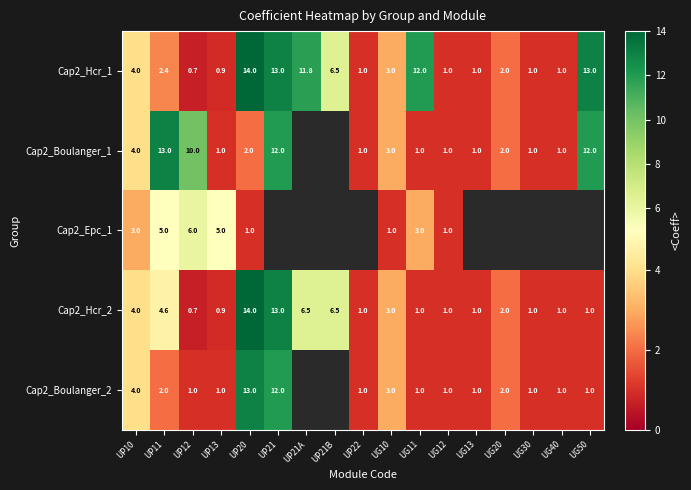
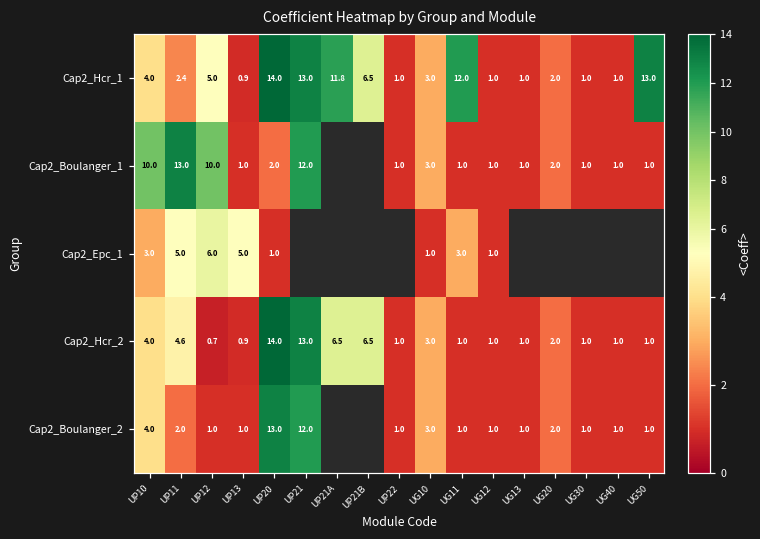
  {
    "Cap2_Hcr_1": {
      "UP10": 4.0,
      "UP11": 2.4,
-     "UP12": 0.7,
+     "UP12": 5.0,
      "UP13": 0.9,
      "UP20": 14.0,
      "UP21": 13.0,
      "UP21A": 11.8,
      "UP21B": 6.5,
      "UP22": 1.0,
      "UG10": 3.0,
      "UG11": 12.0,
      "UG12": 1.0,
      "UG13": 1.0,
      "UG20": 2.0,
      "UG30": 1.0,
      "UG40": 1.0,
      "UG50": 13.0
    },
    "Cap2_Boulanger_1": {
-     "UP10": 4.0,
+     "UP10": 10.0,
      "UP11": 13.0,
      "UP12": 10.0,
      "UP13": 1.0,
      "UP20": 2.0,
      "UP21": 12.0,
      "UP22": 1.0,
      "UG10": 3.0,
      "UG11": 1.0,
      "UG12": 1.0,
      "UG13": 1.0,
      "UG20": 2.0,
      "UG30": 1.0,
      "UG40": 1.0,
-     "UG50": 12.0
+     "UG50": 1.0
    },
    "Cap2_Epc_1": {
      "UP10": 3.0,
      "UP11": 5.0,
      "UP12": 6.0,
      "UP13": 5.0,
      "UP20": 1.0,
      "UG10": 1.0,
      "UG11": 3.0,
      "UG12": 1.0
    },
    "Cap2_Hcr_2": {
      "UP10": 4.0,
      "UP11": 4.6,
      "UP12": 0.7,
      "UP13": 0.9,
      "UP20": 14.0,
      "UP21": 13.0,
      "UP21A": 6.5,
      "UP21B": 6.5,
      "UP22": 1.0,
      "UG10": 3.0,
      "UG11": 1.0,
      "UG12": 1.0,
      "UG13": 1.0,
      "UG20": 2.0,
      "UG30": 1.0,
      "UG40": 1.0,
      "UG50": 1.0
    },
    "Cap2_Boulanger_2": {
      "UP10": 4.0,
      "UP11": 2.0,
      "UP12": 1.0,
      "UP13": 1.0,
      "UP20": 13.0,
      "UP21": 12.0,
      "UP22": 1.0,
      "UG10": 3.0,
      "UG11": 1.0,
      "UG12": 1.0,
      "UG13": 1.0,
      "UG20": 2.0,
      "UG30": 1.0,
      "UG40": 1.0,
      "UG50": 1.0
    }
  }
